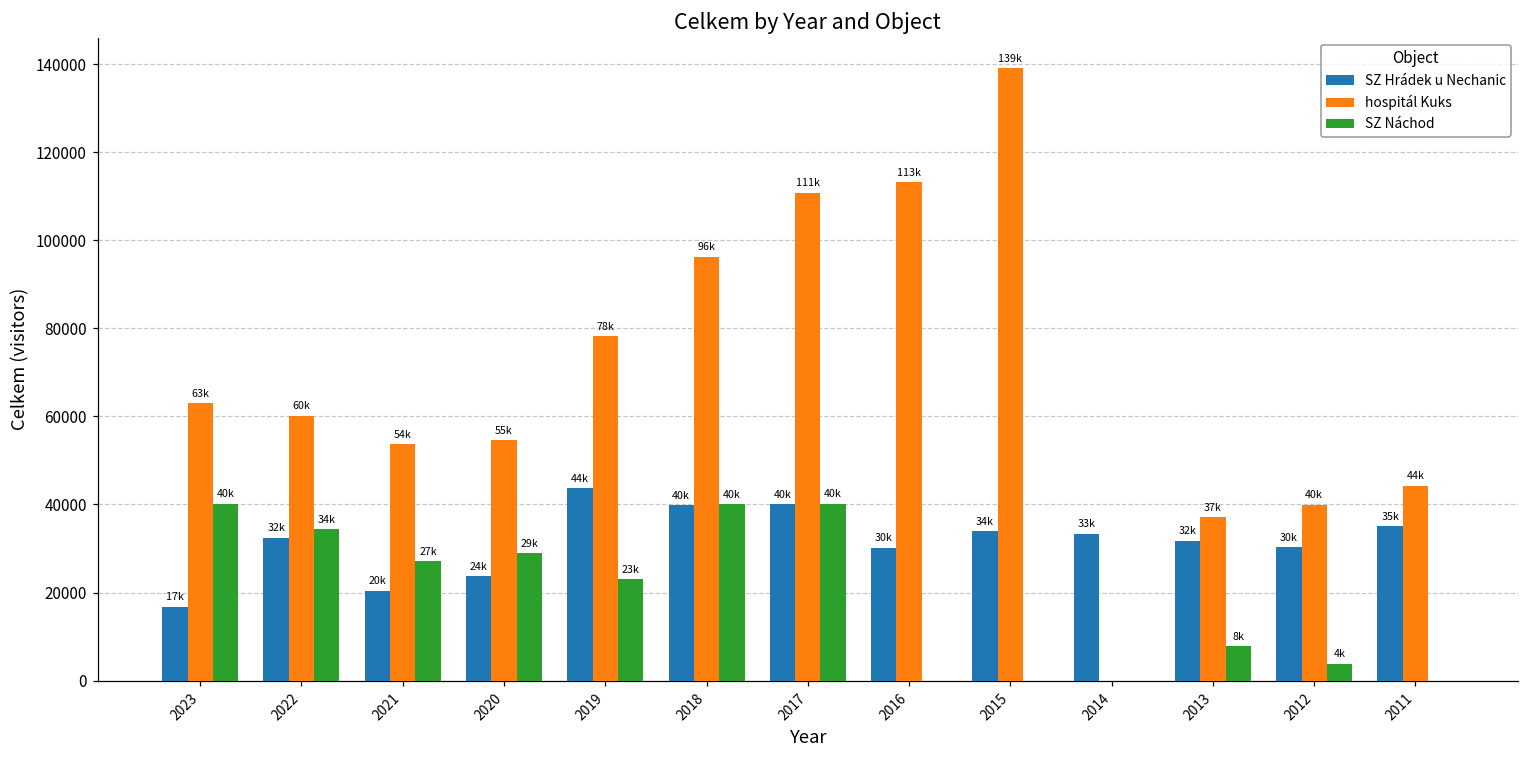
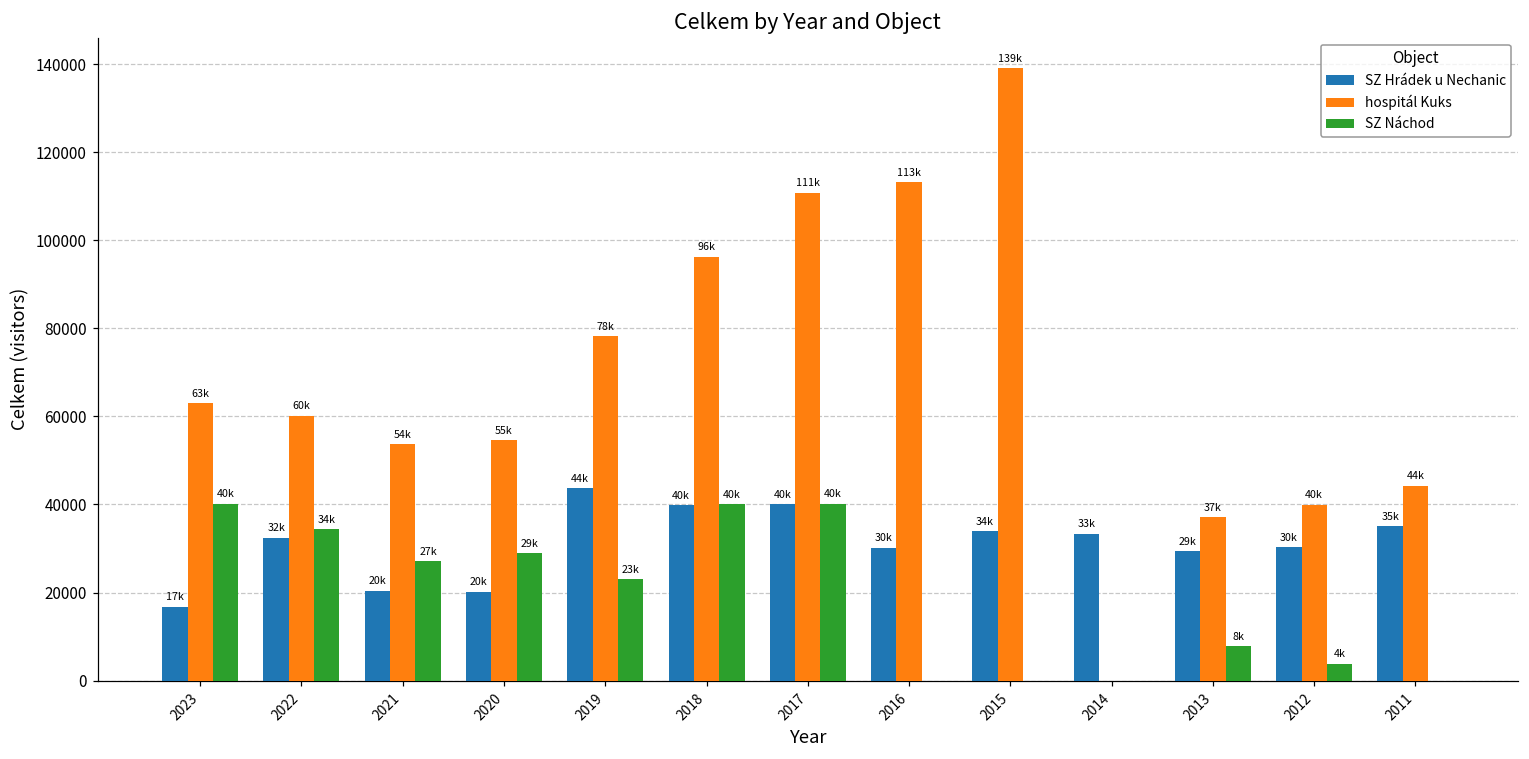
  {
    "SZ Hrádek u Nechanic": {
      "2023": "17k",
      "2022": "32k",
      "2021": "20k",
-     "2020": "24k",
+     "2020": "20k",
      "2019": "44k",
      "2018": "40k",
      "2017": "40k",
      "2016": "30k",
      "2015": "34k",
      "2014": "33k",
-     "2013": "32k",
+     "2013": "29k",
      "2012": "30k",
      "2011": "35k"
    },
    "hospitál Kuks": {
      "2023": "63k",
      "2022": "60k",
      "2021": "54k",
      "2020": "55k",
      "2019": "78k",
      "2018": "96k",
      "2017": "111k",
      "2016": "113k",
      "2015": "139k",
      "2013": "37k",
      "2012": "40k",
      "2011": "44k"
    },
    "SZ Náchod": {
      "2023": "40k",
      "2022": "34k",
      "2021": "27k",
      "2020": "29k",
      "2019": "23k",
      "2018": "40k",
      "2017": "40k",
      "2013": "8k",
      "2012": "4k"
    }
  }
